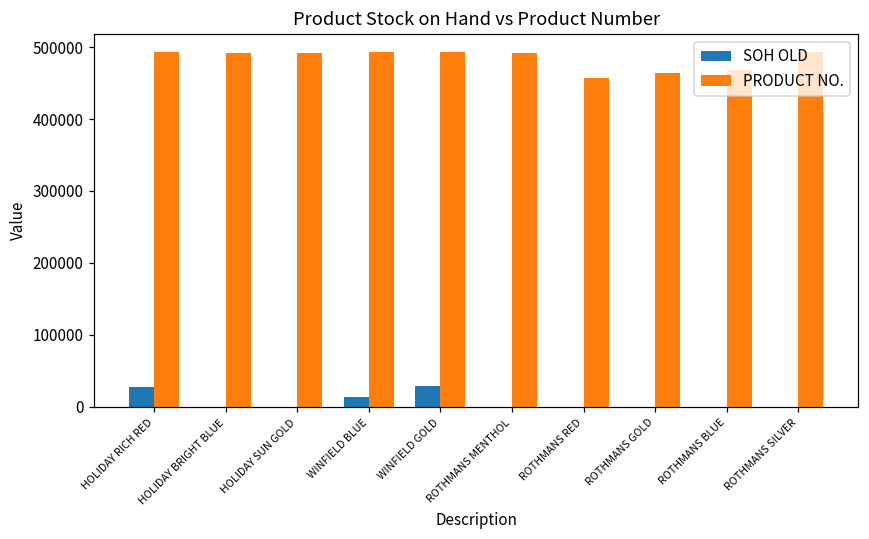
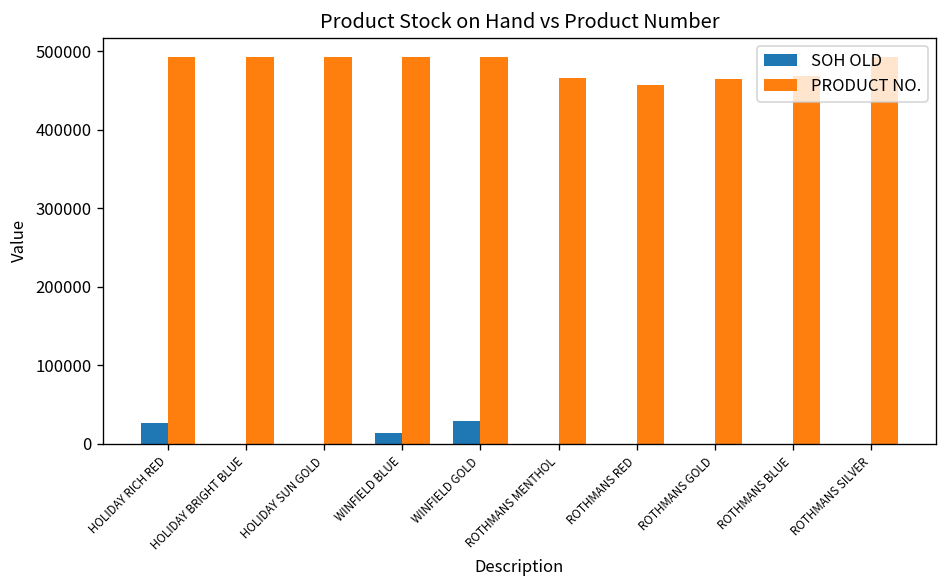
  {
    "SOH OLD": {
      "HOLIDAY RICH RED": 30000,
      "HOLIDAY BRIGHT BLUE": 0,
      "WINFIELD BLUE": 10000,
      "WINFIELD GOLD": 30000,
      "ROTHMANS MENTHOL": 0,
      "ROTHMANS RED": 0,
      "ROTHMANS GOLD": 0,
      "ROTHMANS BLUE": 0,
      "ROTHMANS SILVER": 0
    },
    "PRODUCT NO.": {
      "HOLIDAY RICH RED": 490000,
      "HOLIDAY BRIGHT BLUE": 490000,
      "HOLIDAY SUN GOLD": 490000,
      "WINFIELD BLUE": 490000,
      "WINFIELD GOLD": 490000,
-     "ROTHMANS MENTHOL": 490000,
+     "ROTHMANS MENTHOL": 470000,
      "ROTHMANS RED": 460000,
      "ROTHMANS GOLD": 460000
    }
  }
